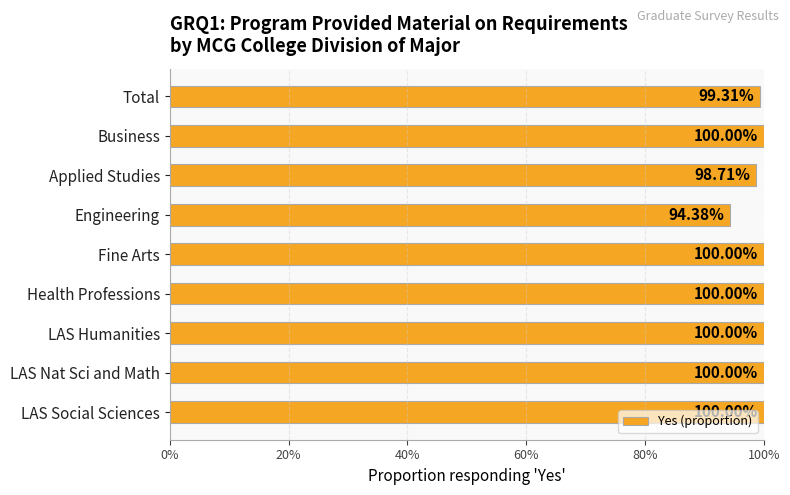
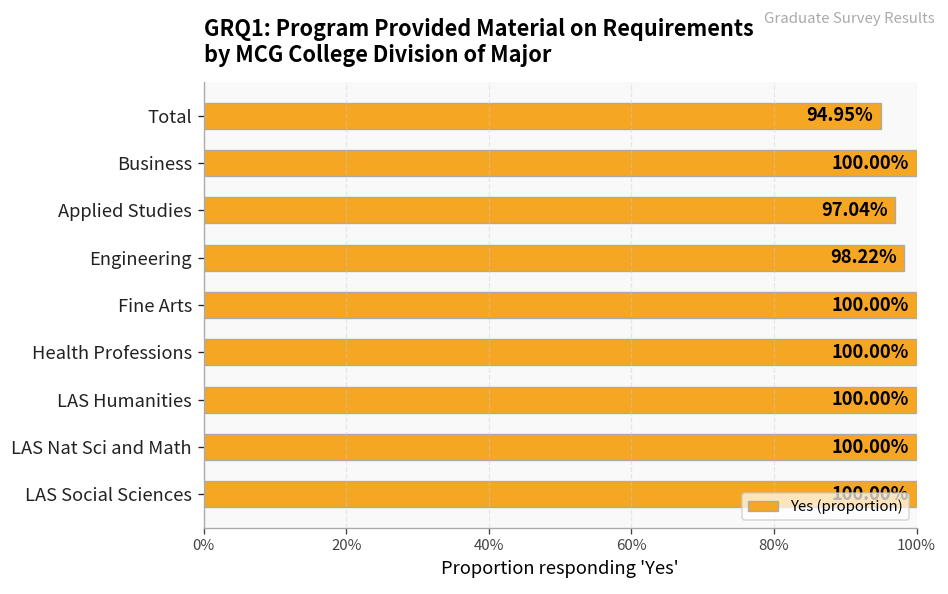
  {
-   "Total": "99.31%",
+   "Total": "94.95%",
    "Business": "100.00%",
-   "Applied Studies": "98.71%",
-   "Engineering": "94.38%",
+   "Applied Studies": "97.04%",
+   "Engineering": "98.22%",
    "Fine Arts": "100.00%",
    "Health Professions": "100.00%",
    "LAS Humanities": "100.00%",
    "LAS Nat Sci and Math": "100.00%"
  }
